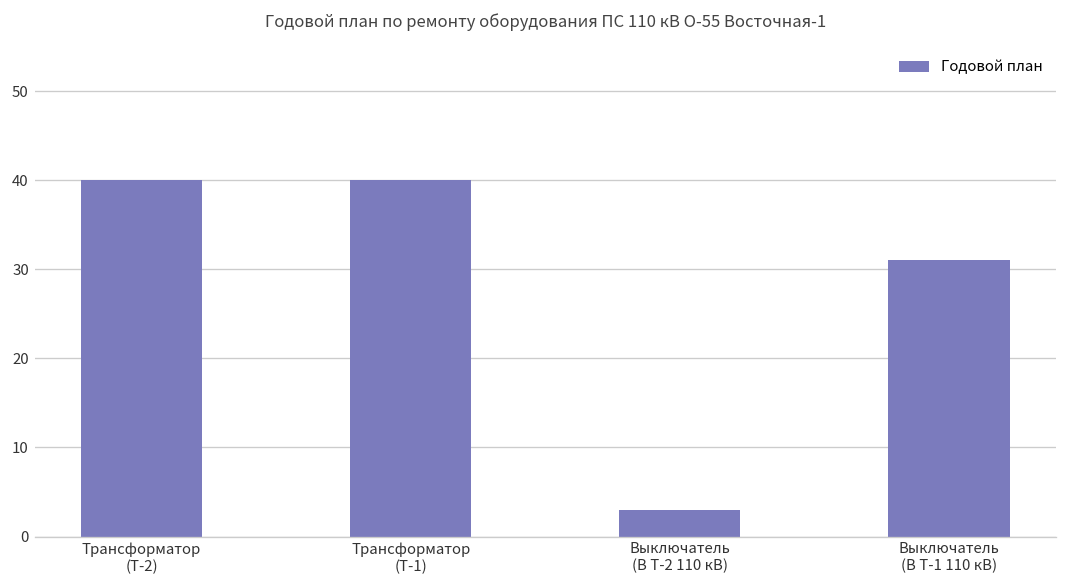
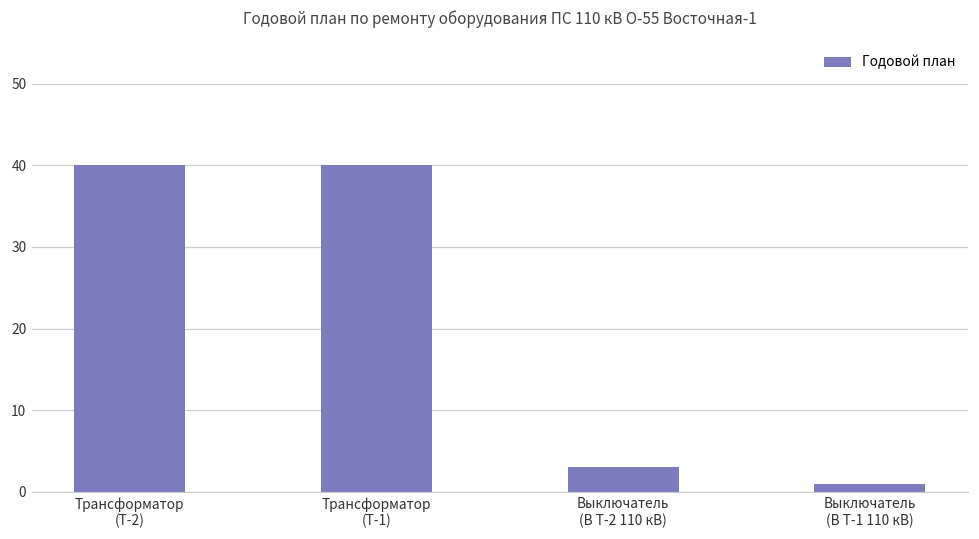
  {
    "Трансформатор (Т-2)": 40,
    "Трансформатор (Т-1)": 40,
    "Выключатель (В Т-2 110 кВ)": 3,
-   "Выключатель (В Т-1 110 кВ)": 31
+   "Выключатель (В Т-1 110 кВ)": 1
  }
